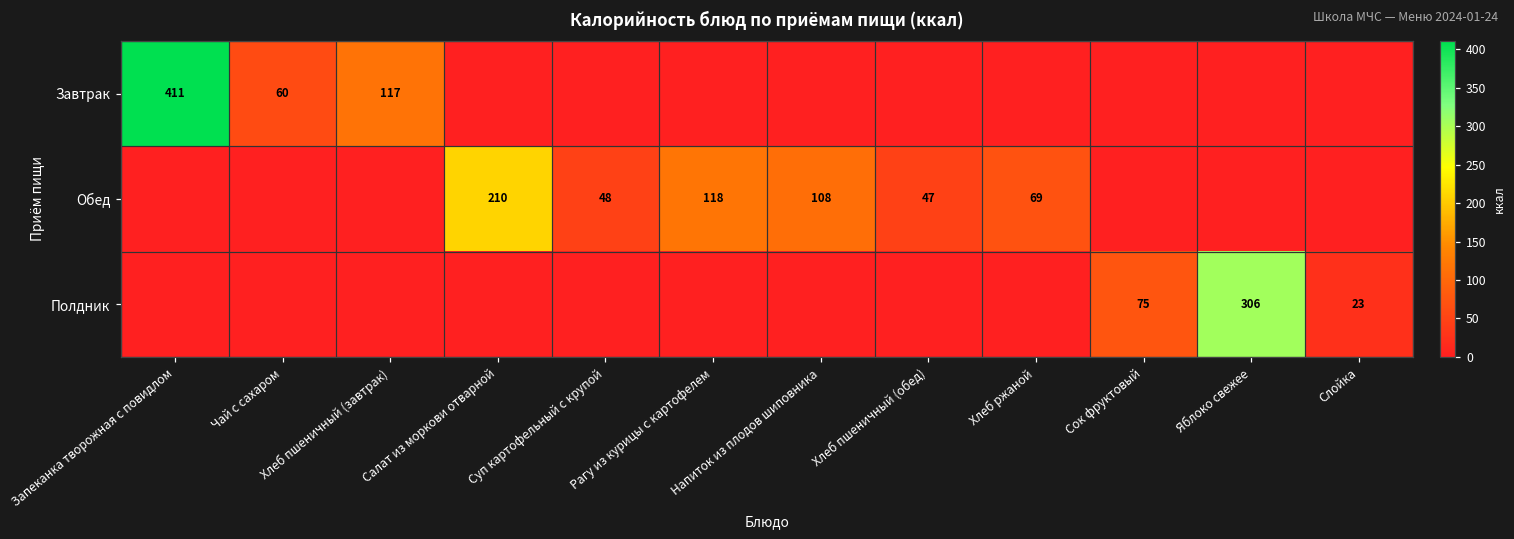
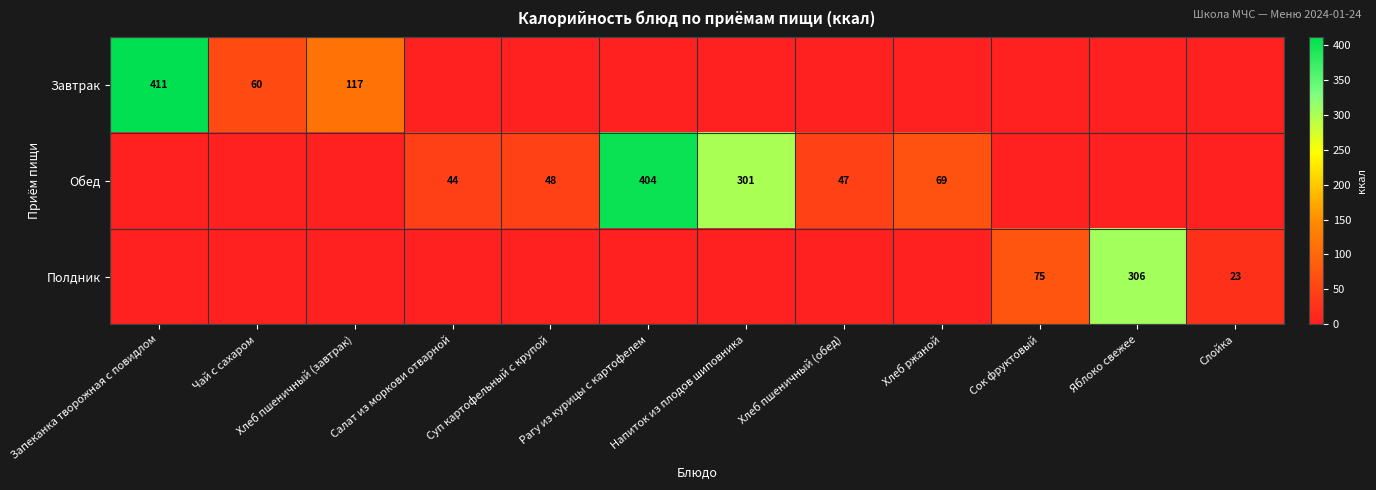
  {
    "Завтрак": {
      "Запеканка творожная с повидлом": 411,
      "Чай с сахаром": 60,
      "Хлеб пшеничный (завтрак)": 117
    },
    "Обед": {
-     "Салат из моркови отварной": 210,
+     "Салат из моркови отварной": 44,
      "Суп картофельный с крупой": 48,
-     "Рагу из курицы с картофелем": 118,
-     "Напиток из плодов шиповника": 108,
+     "Рагу из курицы с картофелем": 404,
+     "Напиток из плодов шиповника": 301,
      "Хлеб пшеничный (обед)": 47,
      "Хлеб ржаной": 69
    },
    "Полдник": {
      "Сок фруктовый": 75,
      "Яблоко свежее": 306,
      "Слойка": 23
    }
  }
